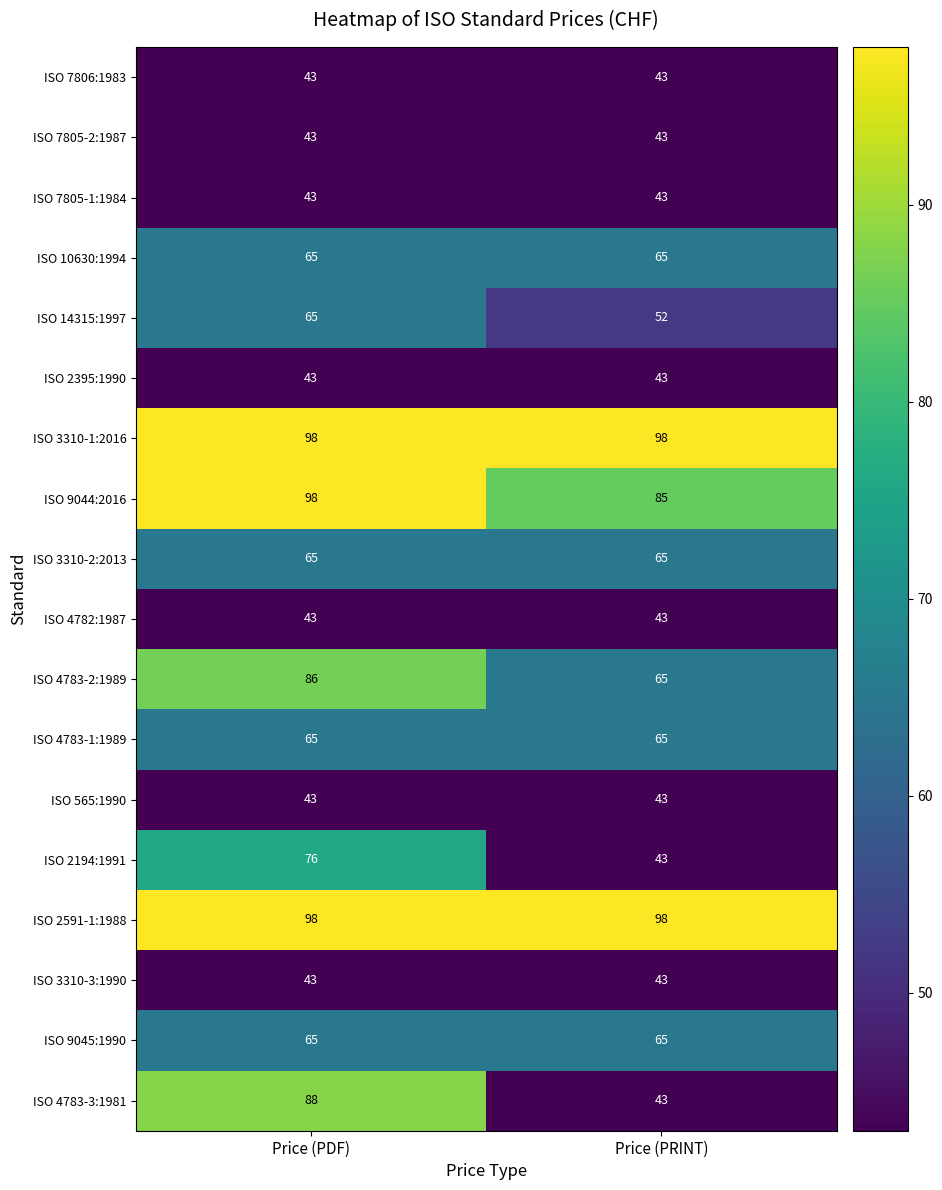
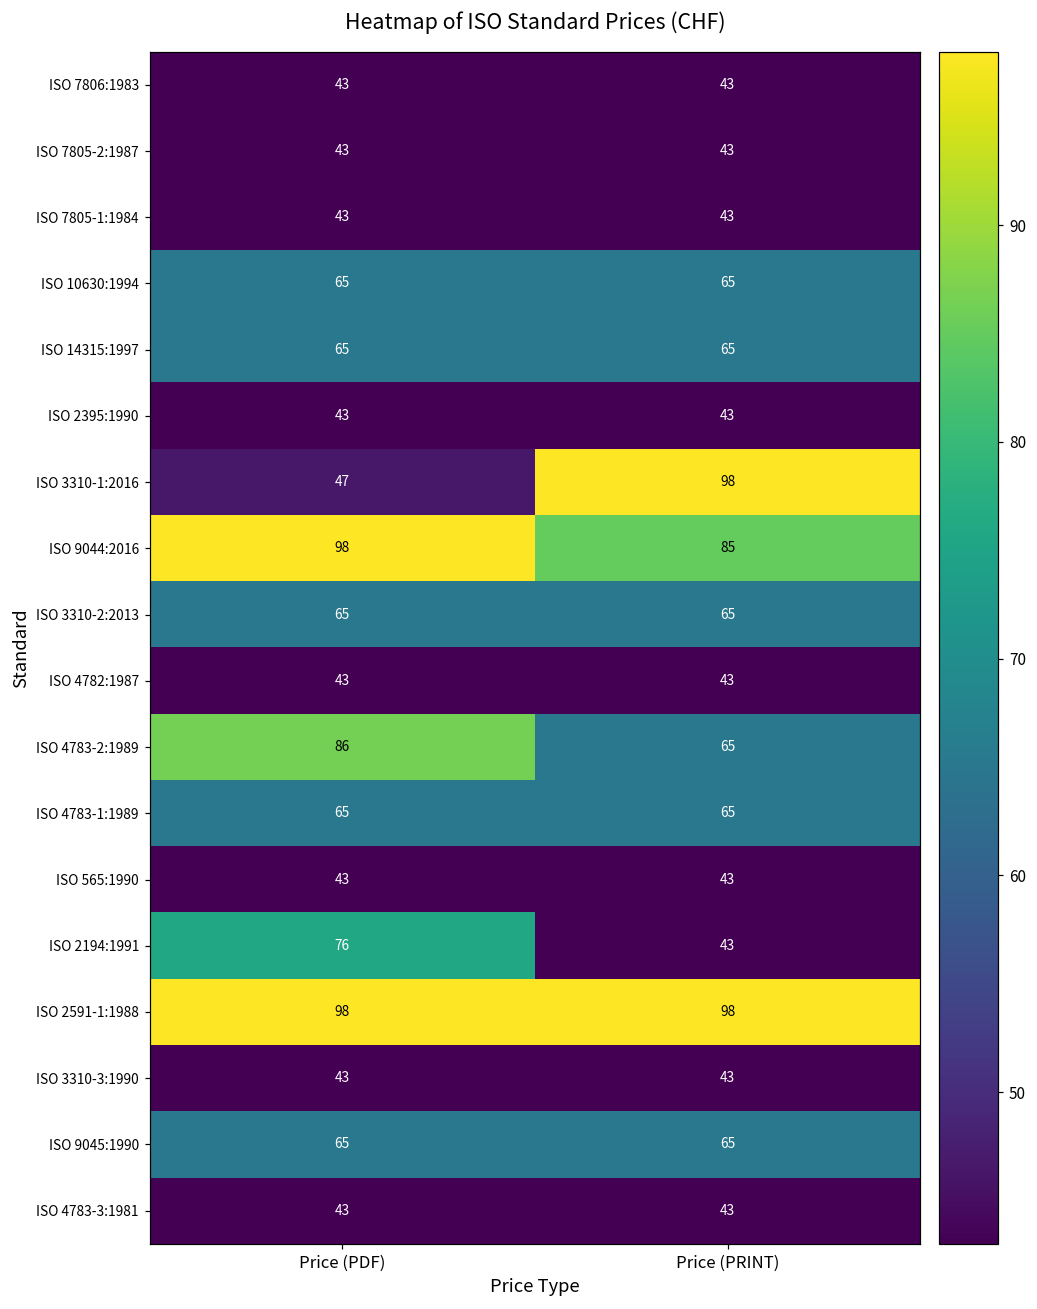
  {
    "ISO 7806:1983": {
      "Price (PDF)": 43,
      "Price (PRINT)": 43
    },
    "ISO 7805-2:1987": {
      "Price (PDF)": 43,
      "Price (PRINT)": 43
    },
    "ISO 7805-1:1984": {
      "Price (PDF)": 43,
      "Price (PRINT)": 43
    },
    "ISO 10630:1994": {
      "Price (PDF)": 65,
      "Price (PRINT)": 65
    },
    "ISO 14315:1997": {
      "Price (PDF)": 65,
-     "Price (PRINT)": 52
+     "Price (PRINT)": 65
    },
    "ISO 2395:1990": {
      "Price (PDF)": 43,
      "Price (PRINT)": 43
    },
    "ISO 3310-1:2016": {
-     "Price (PDF)": 98,
+     "Price (PDF)": 47,
      "Price (PRINT)": 98
    },
    "ISO 9044:2016": {
      "Price (PDF)": 98,
      "Price (PRINT)": 85
    },
    "ISO 3310-2:2013": {
      "Price (PDF)": 65,
      "Price (PRINT)": 65
    },
    "ISO 4782:1987": {
      "Price (PDF)": 43,
      "Price (PRINT)": 43
    },
    "ISO 4783-2:1989": {
      "Price (PDF)": 86,
      "Price (PRINT)": 65
    },
    "ISO 4783-1:1989": {
      "Price (PDF)": 65,
      "Price (PRINT)": 65
    },
    "ISO 565:1990": {
      "Price (PDF)": 43,
      "Price (PRINT)": 43
    },
    "ISO 2194:1991": {
      "Price (PDF)": 76,
      "Price (PRINT)": 43
    },
    "ISO 2591-1:1988": {
      "Price (PDF)": 98,
      "Price (PRINT)": 98
    },
    "ISO 3310-3:1990": {
      "Price (PDF)": 43,
      "Price (PRINT)": 43
    },
    "ISO 9045:1990": {
      "Price (PDF)": 65,
      "Price (PRINT)": 65
    },
    "ISO 4783-3:1981": {
-     "Price (PDF)": 88,
+     "Price (PDF)": 43,
      "Price (PRINT)": 43
    }
  }
